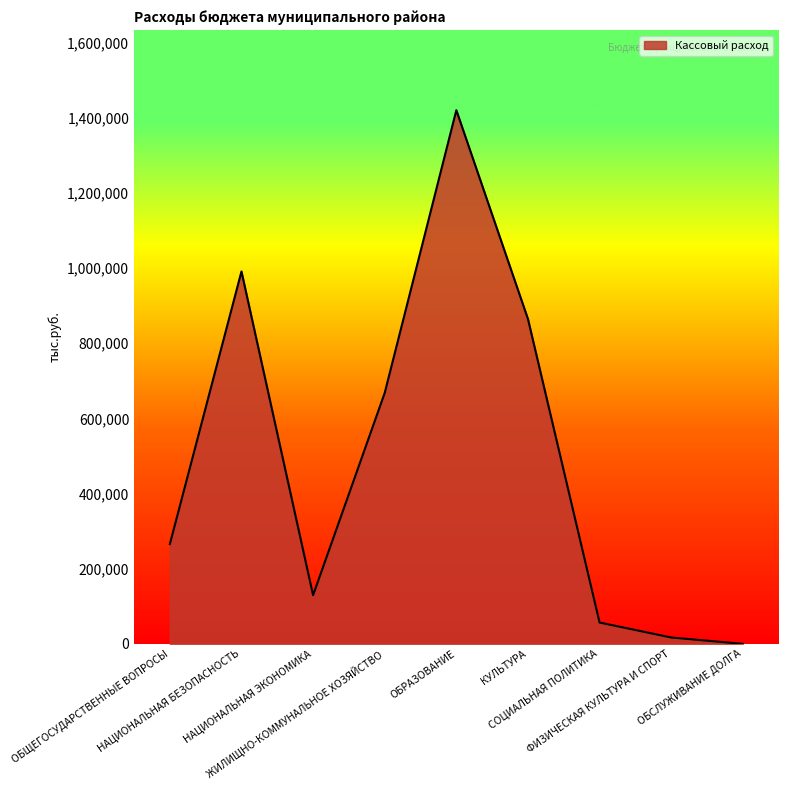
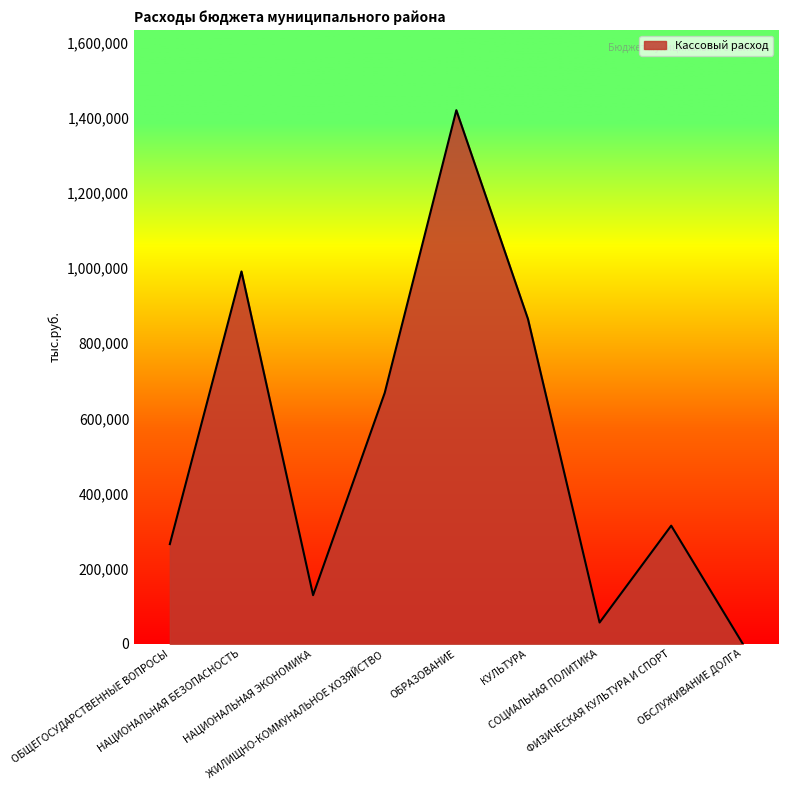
  {
    "ОБЩЕГОСУДАРСТВЕННЫЕ ВОПРОСЫ": "270,000",
    "НАЦИОНАЛЬНАЯ БЕЗОПАСНОСТЬ": "990,000",
    "НАЦИОНАЛЬНАЯ ЭКОНОМИКА": "130,000",
    "ЖИЛИЩНО-КОММУНАЛЬНОЕ ХОЗЯЙСТВО": "670,000",
    "ОБРАЗОВАНИЕ": "1,420,000",
    "КУЛЬТУРА": "860,000",
    "СОЦИАЛЬНАЯ ПОЛИТИКА": "60,000",
-   "ФИЗИЧЕСКАЯ КУЛЬТУРА И СПОРТ": "20,000",
+   "ФИЗИЧЕСКАЯ КУЛЬТУРА И СПОРТ": "310,000",
    "ОБСЛУЖИВАНИЕ ДОЛГА": "0"
  }
